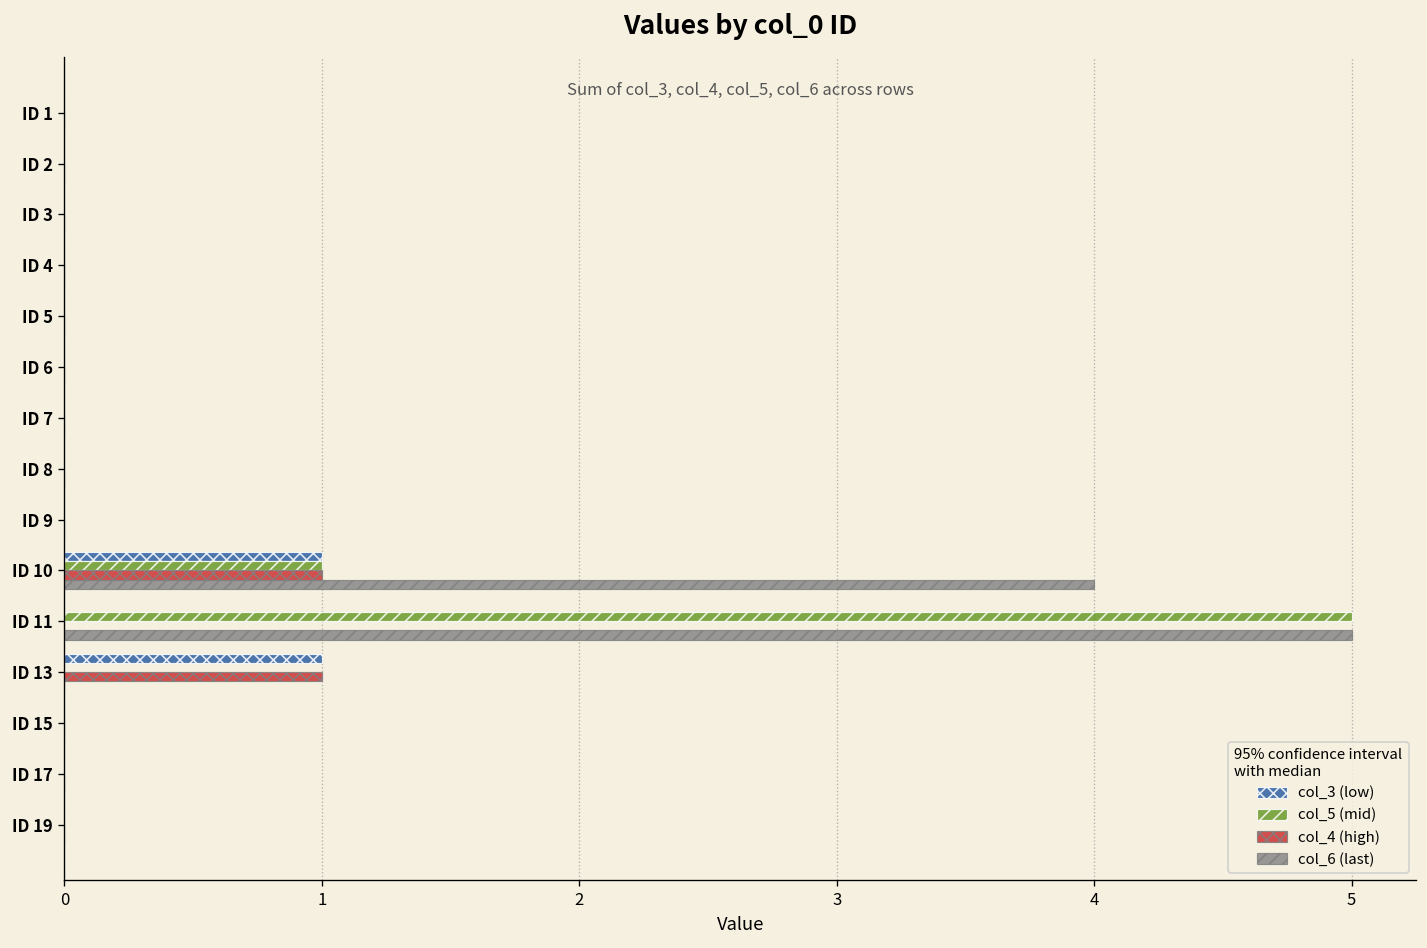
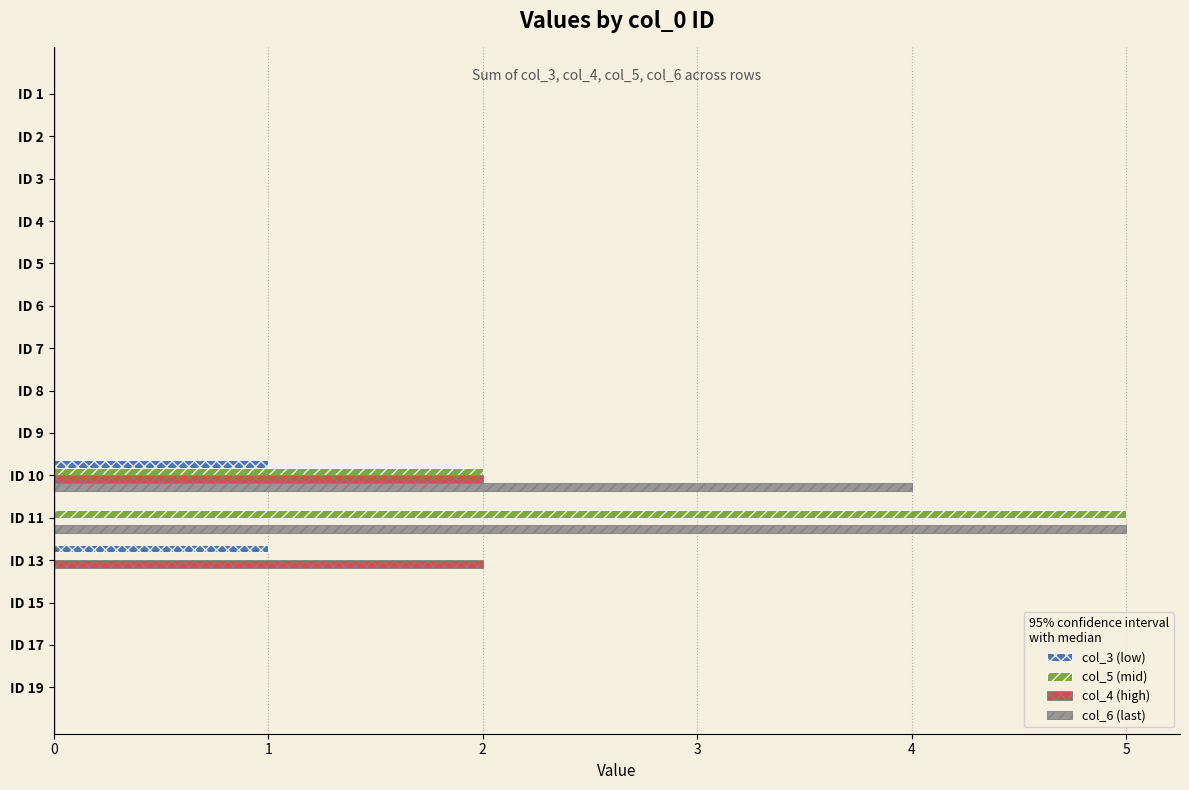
  {
    "col_3 (low)": {
      "ID 1": 0,
      "ID 2": 0,
      "ID 3": 0,
      "ID 4": 0,
      "ID 5": 0,
      "ID 6": 0,
      "ID 7": 0,
      "ID 8": 0,
      "ID 9": 0,
      "ID 10": 1,
      "ID 11": 0,
      "ID 13": 1,
      "ID 15": 0,
      "ID 17": 0,
      "ID 19": 0
    },
    "col_5 (mid)": {
      "ID 1": 0,
      "ID 2": 0,
      "ID 3": 0,
      "ID 4": 0,
      "ID 5": 0,
      "ID 6": 0,
      "ID 7": 0,
      "ID 8": 0,
      "ID 9": 0,
-     "ID 10": 1,
+     "ID 10": 2,
      "ID 11": 5,
      "ID 13": 0,
      "ID 15": 0,
      "ID 17": 0,
      "ID 19": 0
    },
    "col_4 (high)": {
      "ID 1": 0,
      "ID 2": 0,
      "ID 3": 0,
      "ID 4": 0,
      "ID 5": 0,
      "ID 6": 0,
      "ID 7": 0,
      "ID 8": 0,
      "ID 9": 0,
-     "ID 10": 1,
+     "ID 10": 2,
      "ID 11": 0,
-     "ID 13": 1,
+     "ID 13": 2,
      "ID 15": 0,
      "ID 17": 0,
      "ID 19": 0
    },
    "col_6 (last)": {
      "ID 1": 0,
      "ID 2": 0,
      "ID 3": 0,
      "ID 4": 0,
      "ID 5": 0,
      "ID 6": 0,
      "ID 7": 0,
      "ID 8": 0,
      "ID 9": 0,
      "ID 10": 4,
      "ID 11": 5,
      "ID 13": 0,
      "ID 15": 0,
      "ID 17": 0,
      "ID 19": 0
    }
  }
